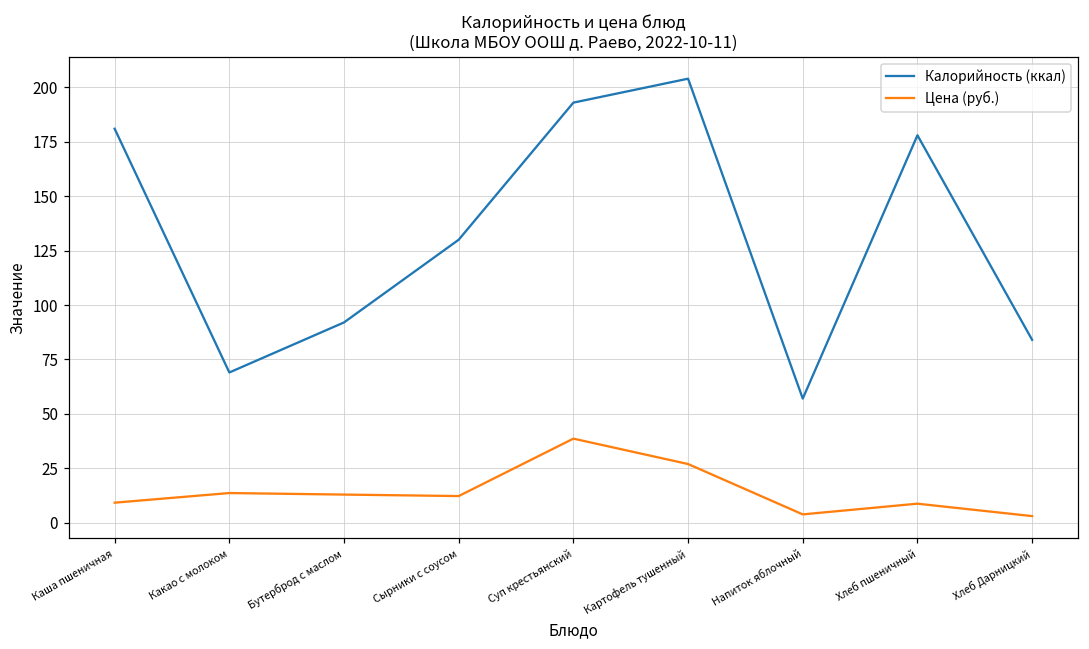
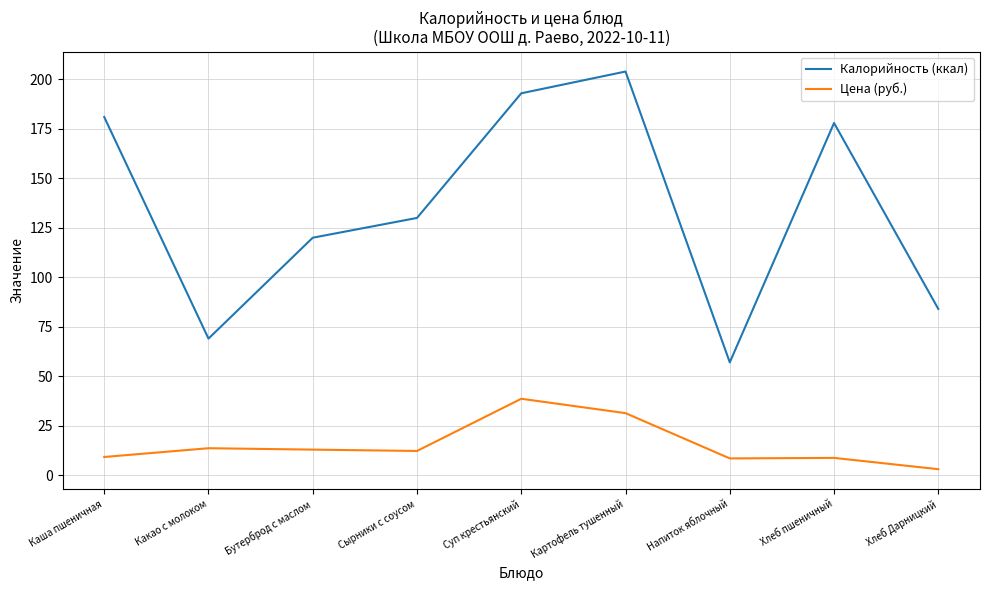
  {
    "Калорийность (ккал)": {
      "Каша пшеничная": 181,
      "Какао с молоком": 69,
-     "Бутерброд с маслом": 92,
+     "Бутерброд с маслом": 120,
      "Сырники с соусом": 130,
      "Суп крестьянский": 193,
      "Картофель тушенный": 204,
      "Напиток яблочный": 57,
      "Хлеб пшеничный": 178,
      "Хлеб Дарницкий": 84
    },
    "Цена (руб.)": {
      "Каша пшеничная": 9,
      "Какао с молоком": 14,
      "Бутерброд с маслом": 13,
      "Сырники с соусом": 12,
      "Суп крестьянский": 39,
-     "Картофель тушенный": 27,
-     "Напиток яблочный": 4,
+     "Картофель тушенный": 31,
+     "Напиток яблочный": 8,
      "Хлеб пшеничный": 9,
      "Хлеб Дарницкий": 3
    }
  }
